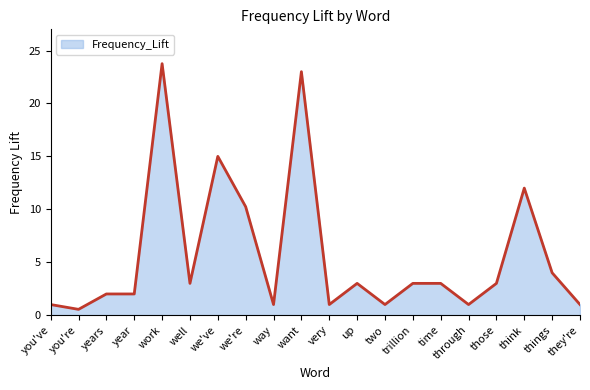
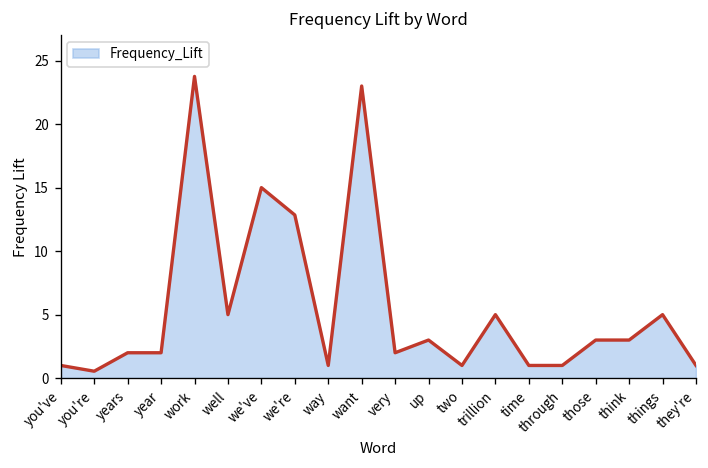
  {
    "you've": 1.0,
    "you're": 0.5,
    "years": 2.0,
    "year": 2.0,
    "work": 23.8,
-   "well": 3,
+   "well": 5,
    "we've": 15.0,
-   "we're": 10.2,
+   "we're": 12.8,
    "way": 1.0,
    "want": 23.0,
-   "very": 1,
+   "very": 2,
    "up": 3.0,
    "two": 1.0,
-   "trillion": 3,
-   "time": 3,
+   "trillion": 5,
+   "time": 1,
    "through": 1.0,
    "those": 3.0,
-   "think": 12,
-   "things": 4,
+   "think": 3,
+   "things": 5,
    "they're": 1.0
  }
